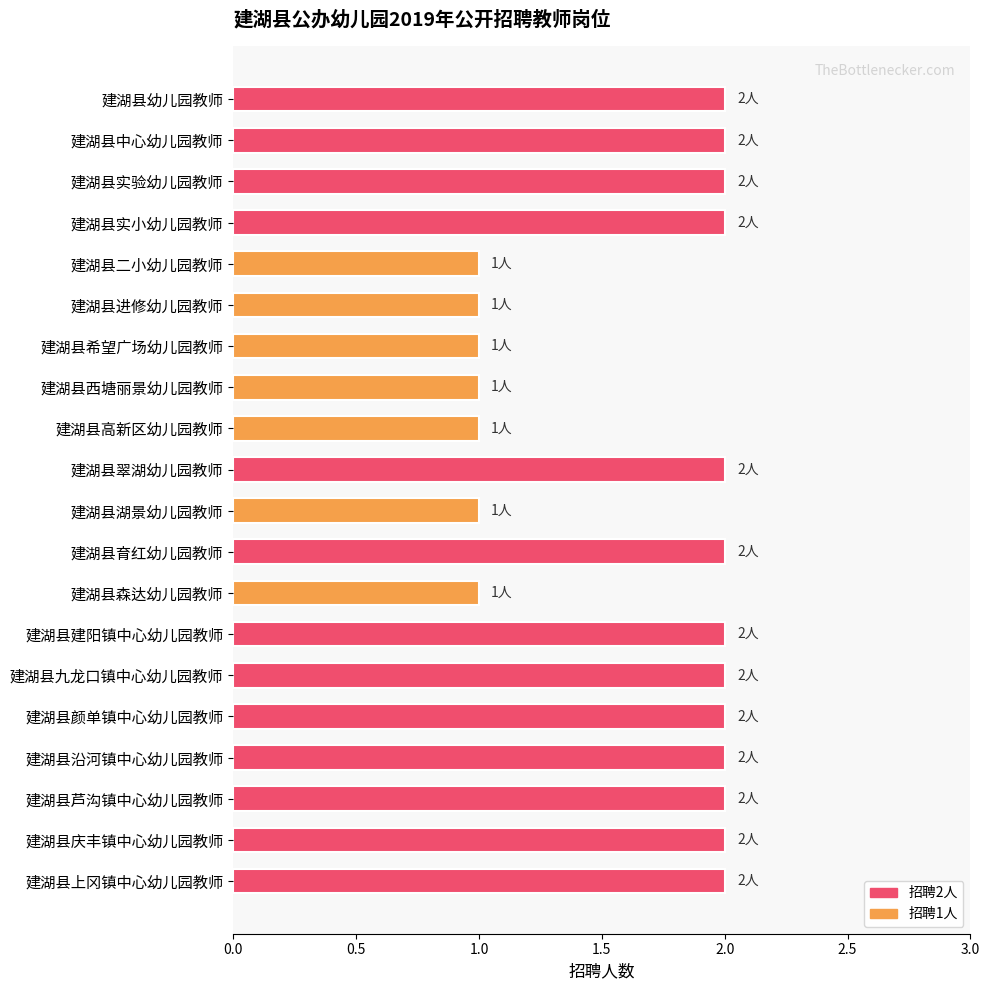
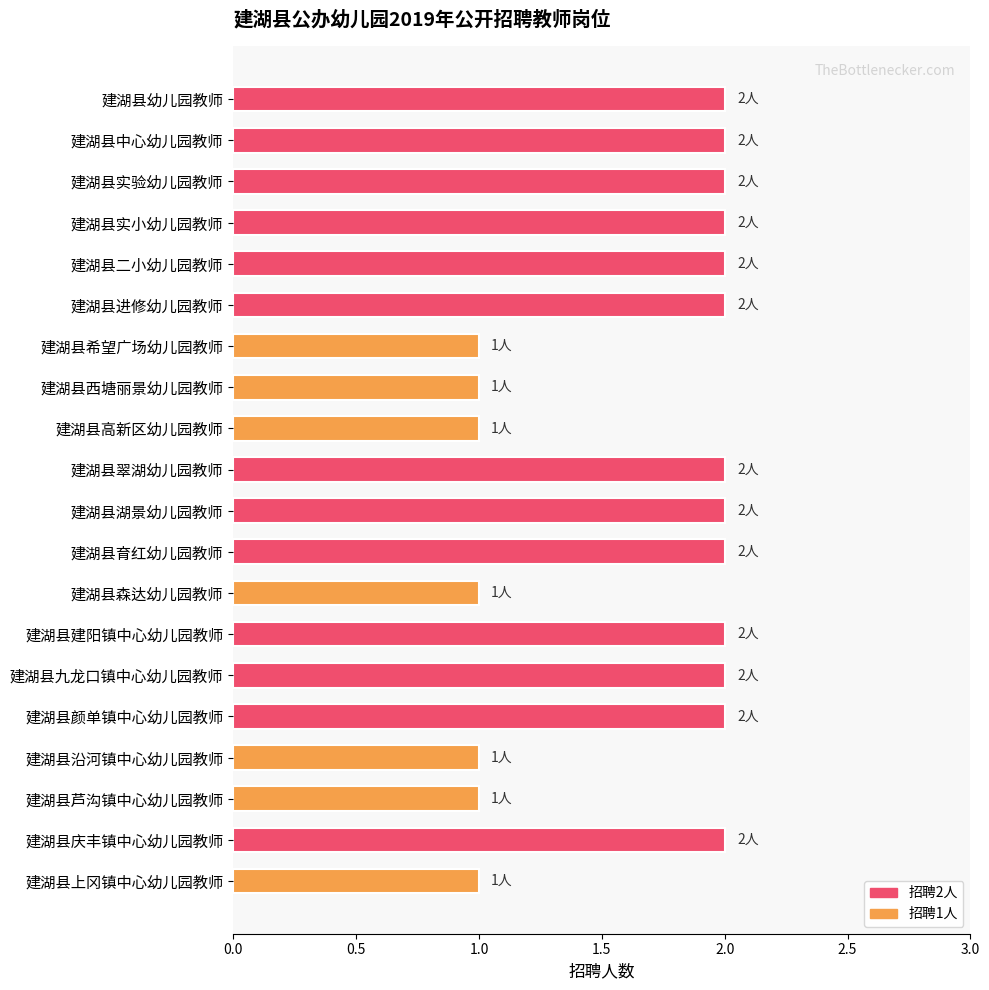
  {
    "建湖县幼儿园教师": "2人",
    "建湖县中心幼儿园教师": "2人",
    "建湖县实验幼儿园教师": "2人",
    "建湖县实小幼儿园教师": "2人",
-   "建湖县二小幼儿园教师": "1人",
-   "建湖县进修幼儿园教师": "1人",
+   "建湖县二小幼儿园教师": "2人",
+   "建湖县进修幼儿园教师": "2人",
    "建湖县希望广场幼儿园教师": "1人",
    "建湖县西塘丽景幼儿园教师": "1人",
    "建湖县高新区幼儿园教师": "1人",
    "建湖县翠湖幼儿园教师": "2人",
-   "建湖县湖景幼儿园教师": "1人",
+   "建湖县湖景幼儿园教师": "2人",
    "建湖县育红幼儿园教师": "2人",
    "建湖县森达幼儿园教师": "1人",
    "建湖县建阳镇中心幼儿园教师": "2人",
    "建湖县九龙口镇中心幼儿园教师": "2人",
    "建湖县颜单镇中心幼儿园教师": "2人",
-   "建湖县沿河镇中心幼儿园教师": "2人",
-   "建湖县芦沟镇中心幼儿园教师": "2人",
+   "建湖县沿河镇中心幼儿园教师": "1人",
+   "建湖县芦沟镇中心幼儿园教师": "1人",
    "建湖县庆丰镇中心幼儿园教师": "2人",
-   "建湖县上冈镇中心幼儿园教师": "2人"
+   "建湖县上冈镇中心幼儿园教师": "1人"
  }
